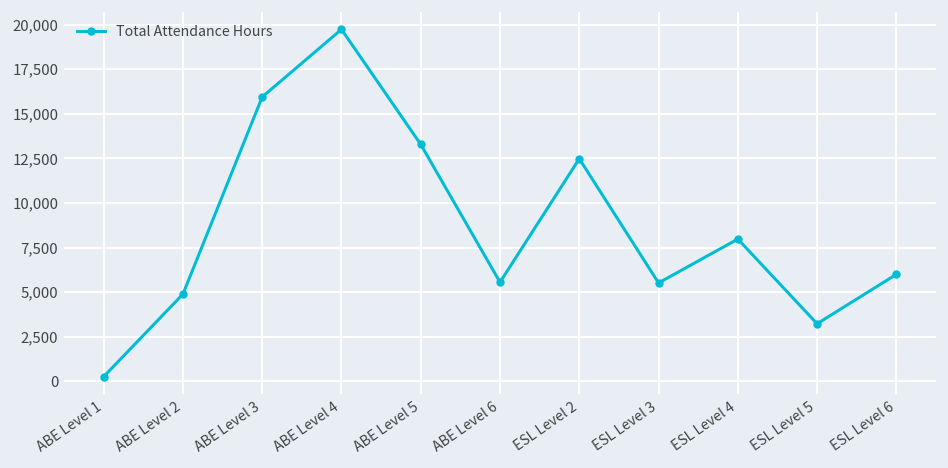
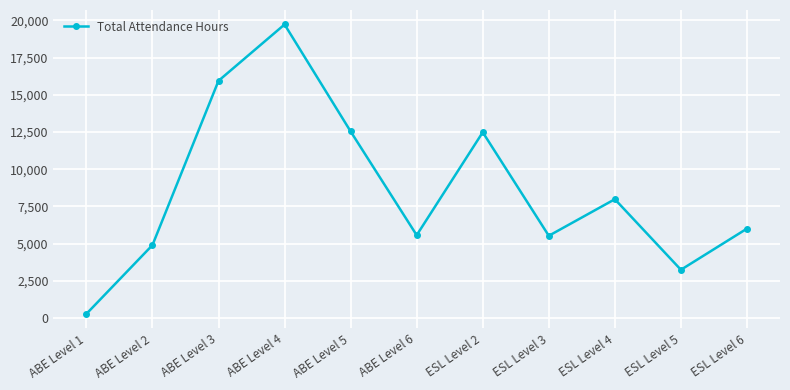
  {
    "ABE Level 1": "300",
    "ABE Level 2": "4,900",
    "ABE Level 3": "15,900",
    "ABE Level 4": "19,700",
-   "ABE Level 5": "13,300",
+   "ABE Level 5": "12,500",
    "ABE Level 6": "5,600",
    "ESL Level 2": "12,500",
    "ESL Level 3": "5,500",
    "ESL Level 4": "8,000",
    "ESL Level 5": "3,200",
    "ESL Level 6": "6,000"
  }
